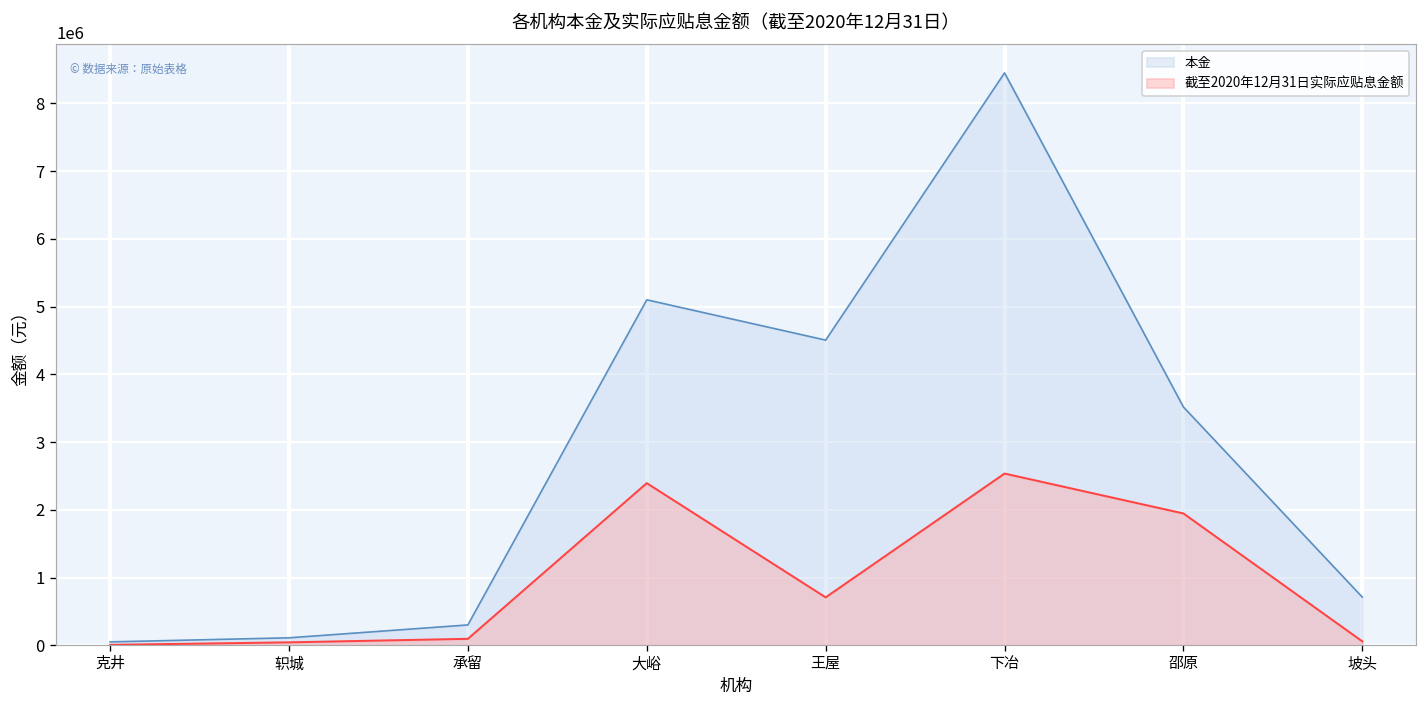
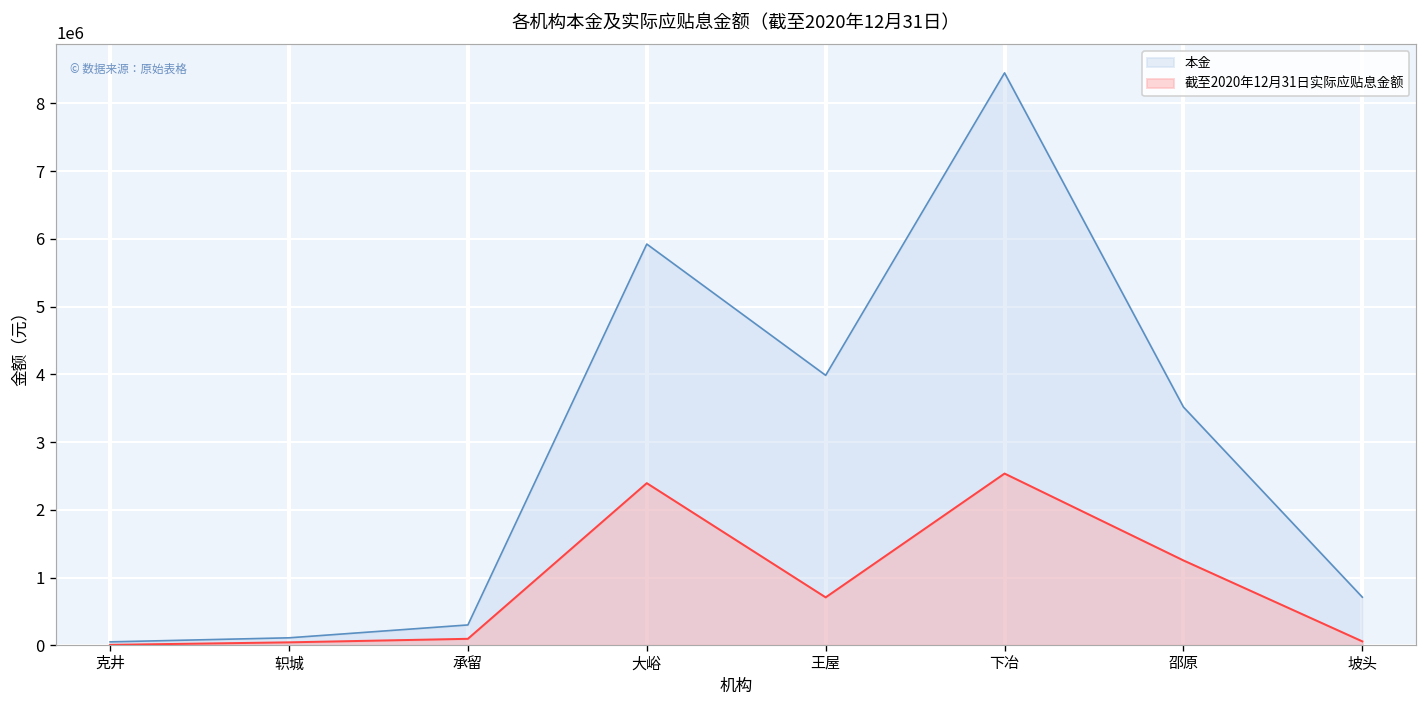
  {
    "本金": {
      "轵城": 100000,
      "承留": 300000,
-     "大峪": 5100000,
-     "王屋": 4500000,
+     "大峪": 5900000,
+     "王屋": 4000000,
      "下冶": 8500000,
      "邵原": 3500000,
      "坡头": 700000
    },
    "截至2020年12月31日实际应贴息金额": {
      "轵城": 0,
      "承留": 100000,
      "大峪": 2400000,
      "王屋": 700000,
      "下冶": 2500000,
-     "邵原": 1900000,
+     "邵原": 1300000,
      "坡头": 100000
    }
  }
